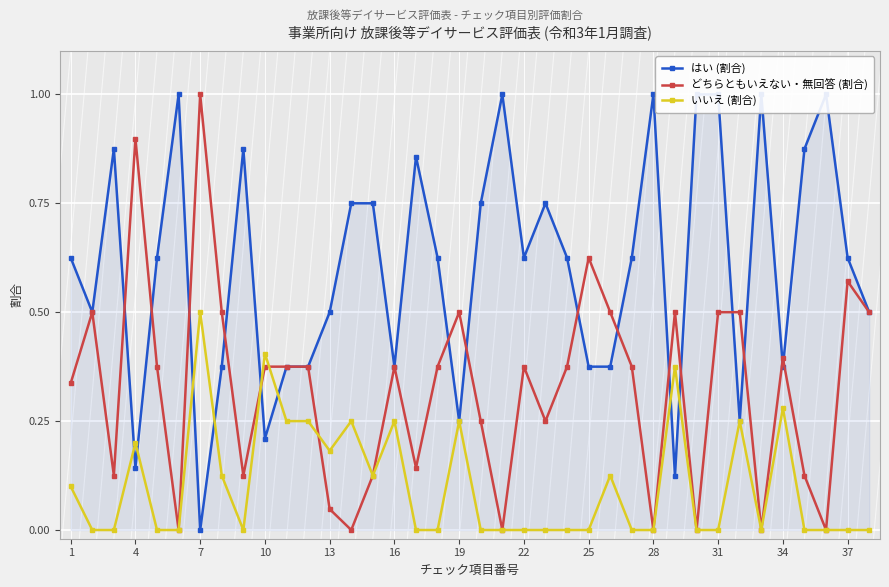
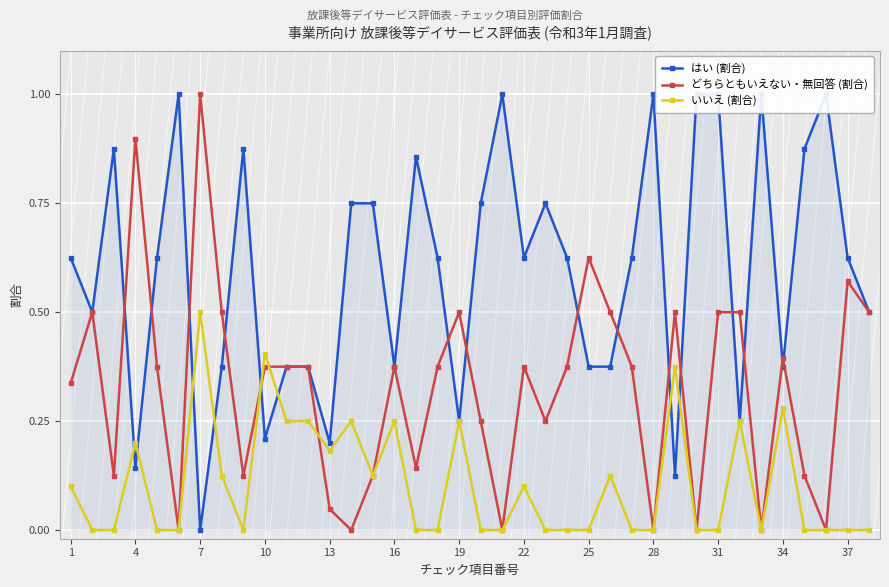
  {
    "はい (割合)": {
      "1": 0.63,
      "4": 0.14,
      "7": 0.0,
      "10": 0.21,
-     "13": 0.5,
+     "13": 0.2,
      "22": 0.63,
      "25": 0.38,
      "28": 1.0,
      "34": 0.38,
      "37": 0.63
    },
    "どちらともいえない・無回答 (割合)": {
      "1": 0.34,
      "4": 0.9,
      "7": 1.0,
      "10": 0.38,
      "13": 0.05,
      "19": 0.5,
      "22": 0.38,
      "25": 0.63,
      "31": 0.5,
      "34": 0.4,
      "37": 0.57
    },
    "いいえ (割合)": {
      "1": 0.1,
      "4": 0.2,
      "7": 0.5,
      "10": 0.4,
      "13": 0.18,
      "16": 0.25,
-     "22": 0.0,
+     "22": 0.1,
      "25": 0.0,
      "31": 0.0,
      "34": 0.28,
      "37": 0.0
    }
  }
